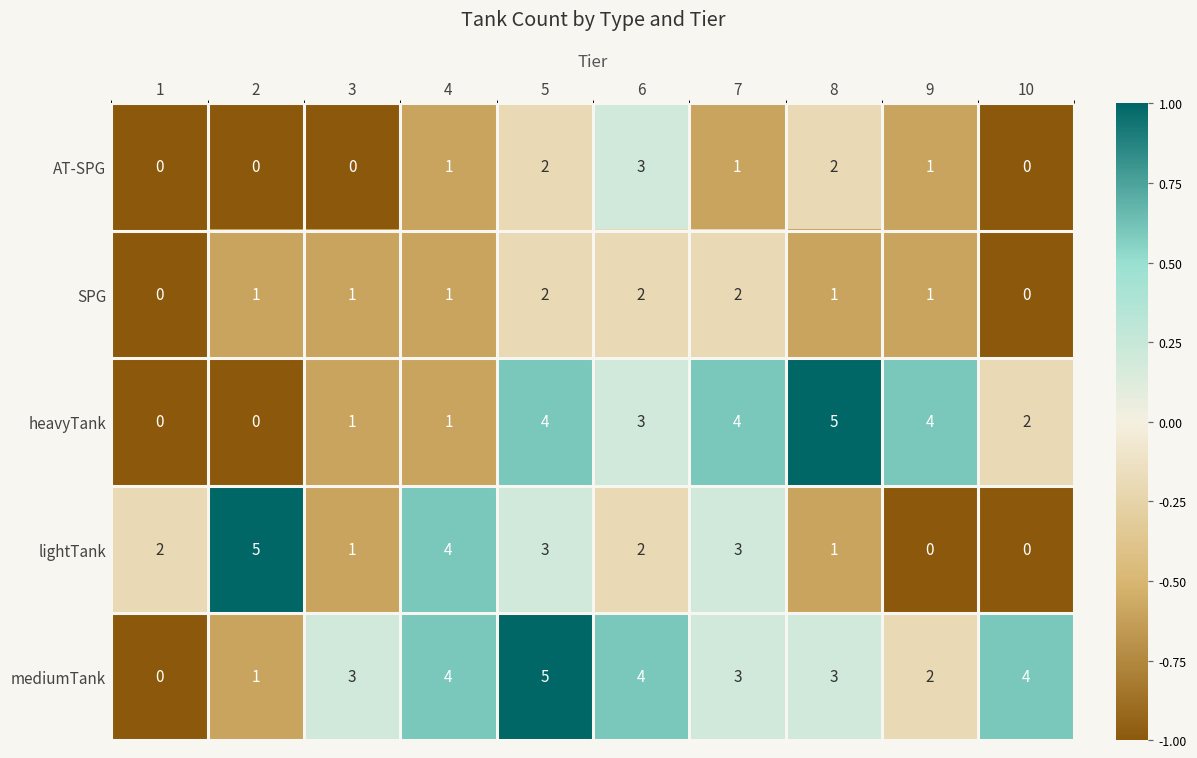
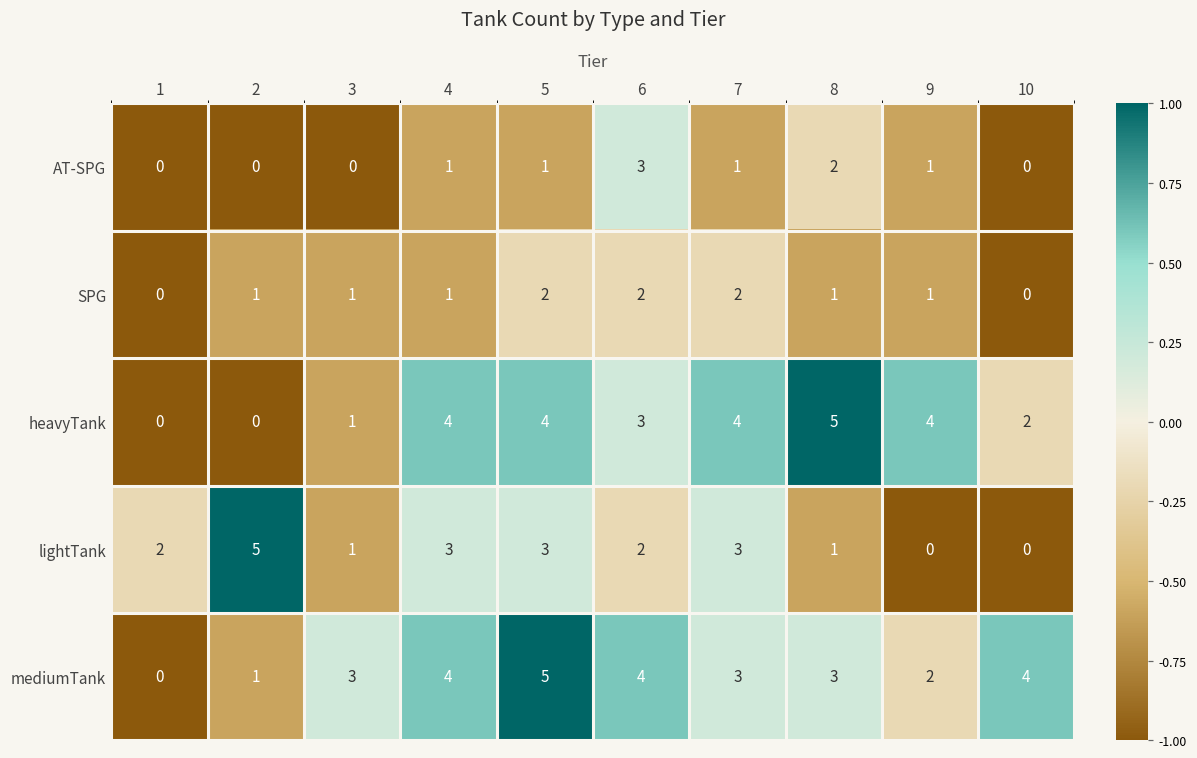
  {
    "AT-SPG": {
      "1": 0,
      "2": 0,
      "3": 0,
      "4": 1,
-     "5": 2,
+     "5": 1,
      "6": 3,
      "7": 1,
      "8": 2,
      "9": 1,
      "10": 0
    },
    "SPG": {
      "1": 0,
      "2": 1,
      "3": 1,
      "4": 1,
      "5": 2,
      "6": 2,
      "7": 2,
      "8": 1,
      "9": 1,
      "10": 0
    },
    "heavyTank": {
      "1": 0,
      "2": 0,
      "3": 1,
-     "4": 1,
+     "4": 4,
      "5": 4,
      "6": 3,
      "7": 4,
      "8": 5,
      "9": 4,
      "10": 2
    },
    "lightTank": {
      "1": 2,
      "2": 5,
      "3": 1,
-     "4": 4,
+     "4": 3,
      "5": 3,
      "6": 2,
      "7": 3,
      "8": 1,
      "9": 0,
      "10": 0
    },
    "mediumTank": {
      "1": 0,
      "2": 1,
      "3": 3,
      "4": 4,
      "5": 5,
      "6": 4,
      "7": 3,
      "8": 3,
      "9": 2,
      "10": 4
    }
  }
